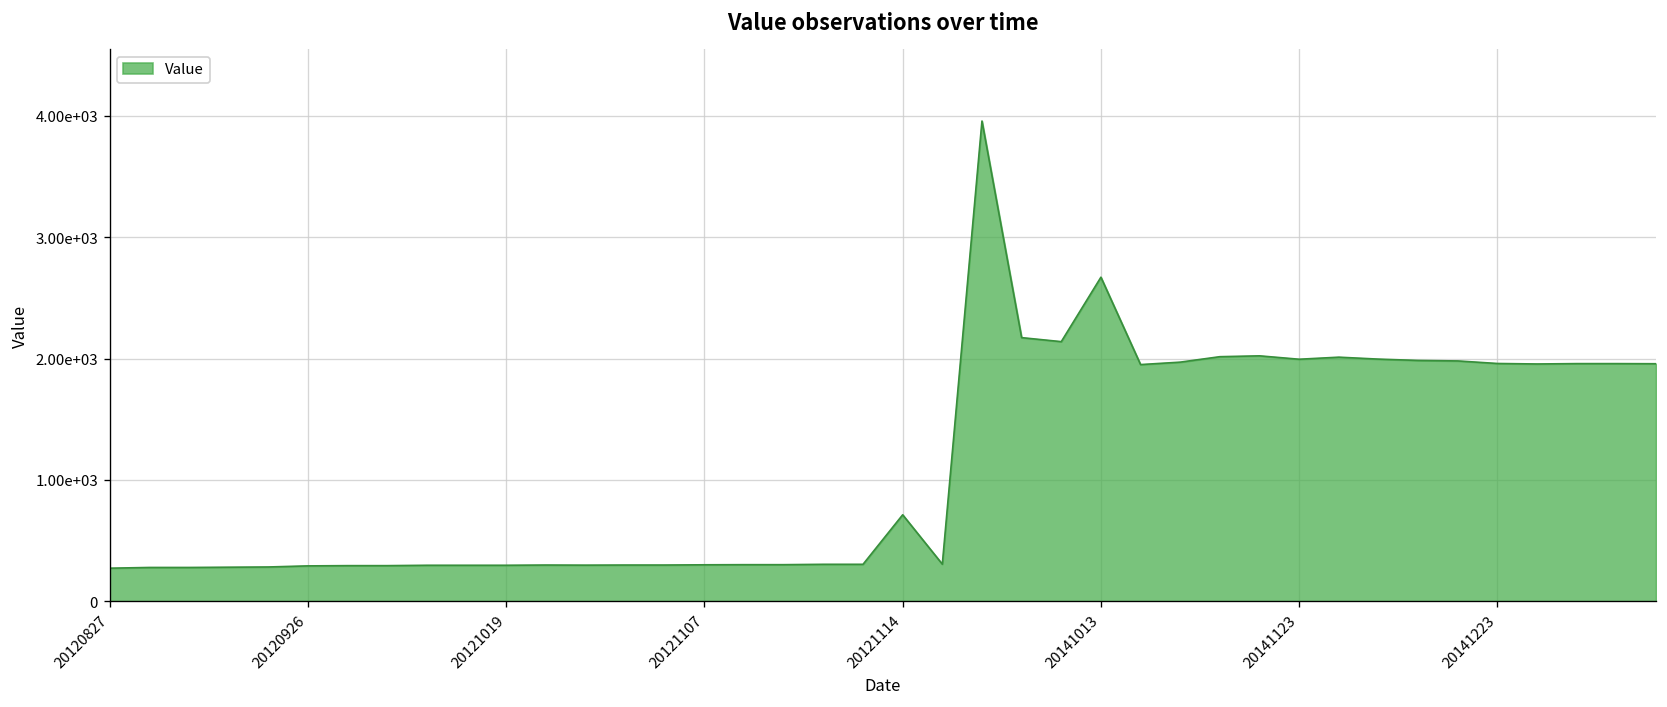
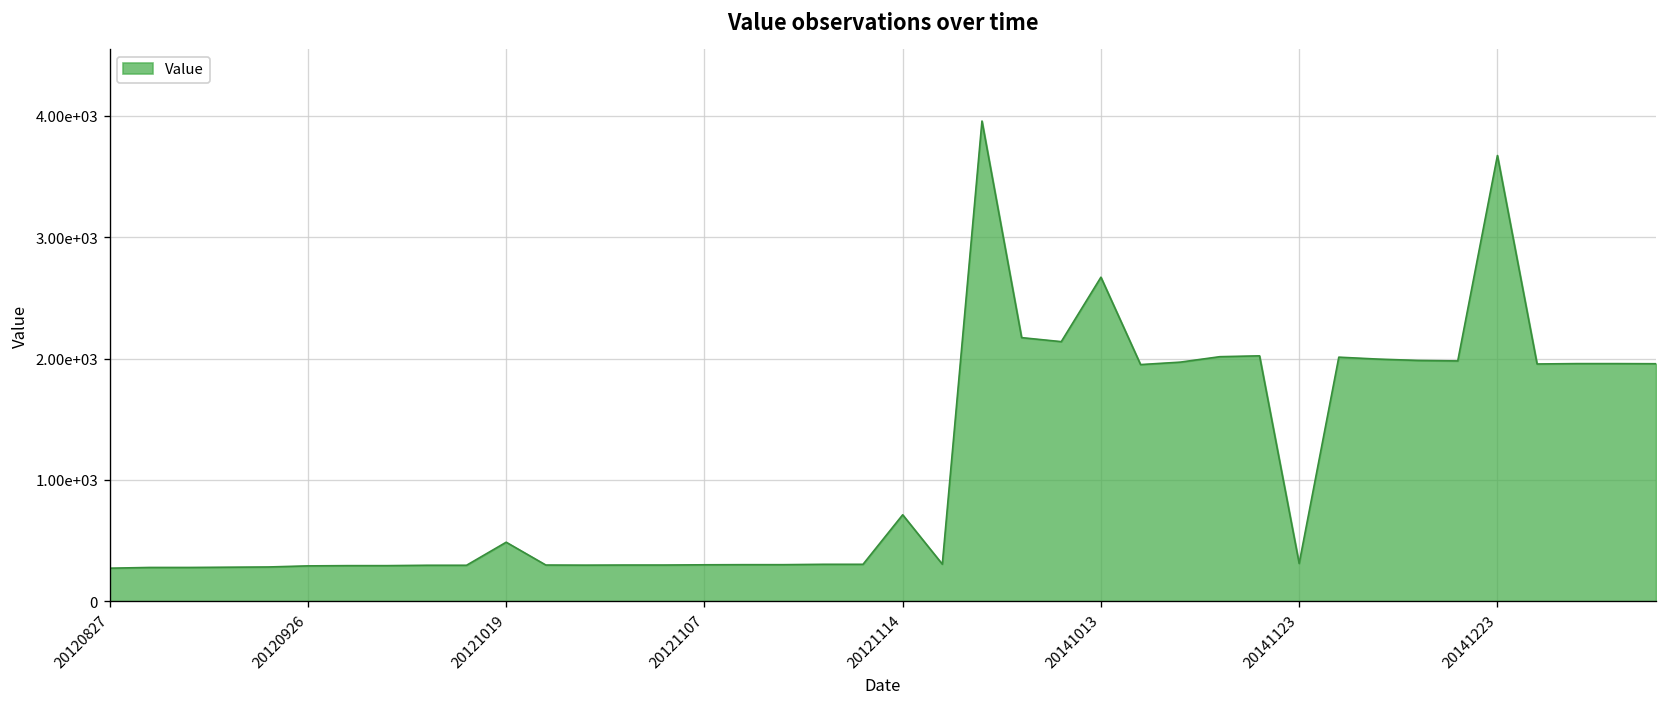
  {
    "20120827": 270,
    "20120926": 290,
-   "20121019": 300,
+   "20121019": 490,
    "20121107": 300,
    "20121114": 710,
    "20141013": 2670,
-   "20141123": 2000,
-   "20141223": 1960
+   "20141123": 310,
+   "20141223": 3670
  }
